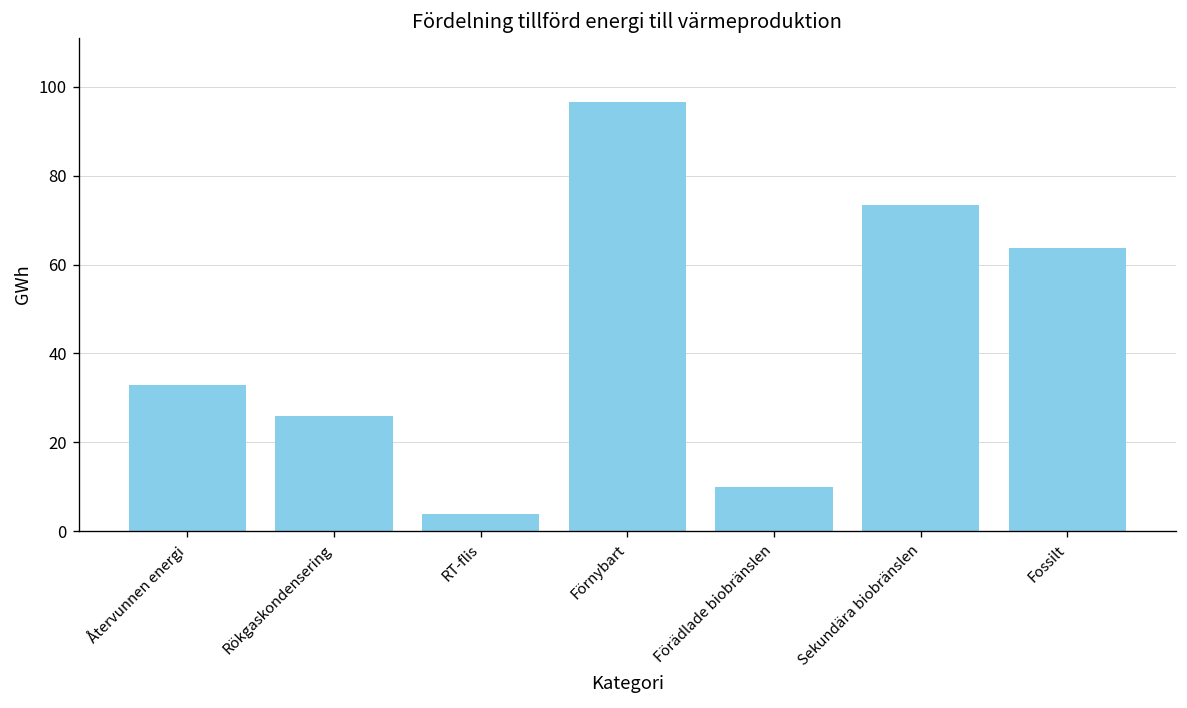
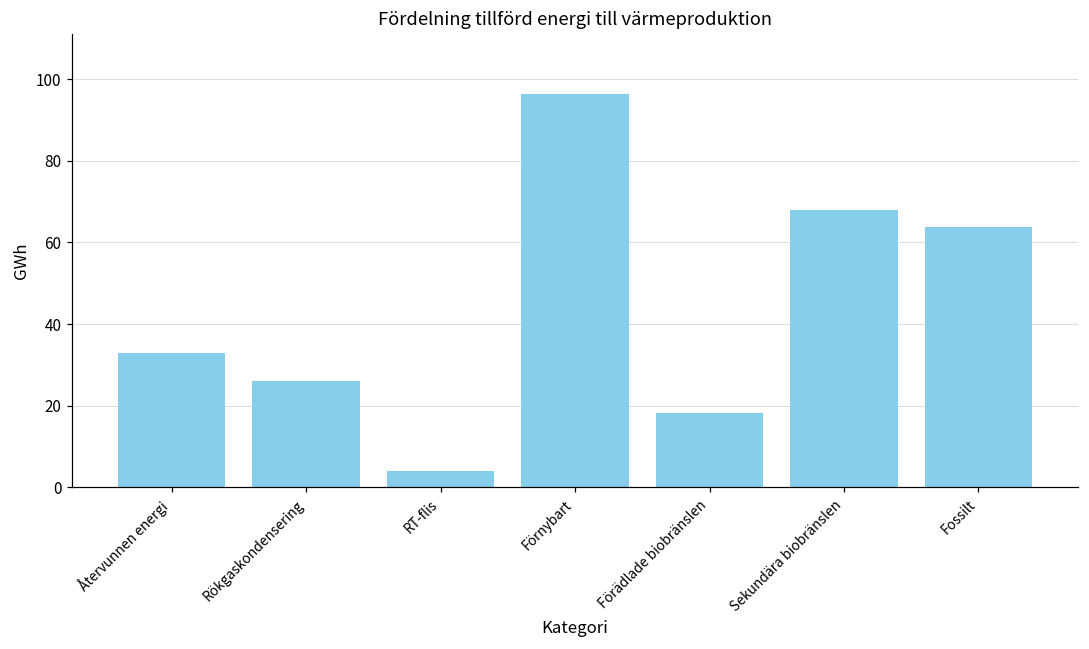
  {
    "Återvunnen energi": 33,
    "Rökgaskondensering": 26,
    "RT-flis": 4,
    "Förnybart": 97,
-   "Förädlade biobränslen": 10,
-   "Sekundära biobränslen": 73,
+   "Förädlade biobränslen": 18,
+   "Sekundära biobränslen": 68,
    "Fossilt": 64
  }
